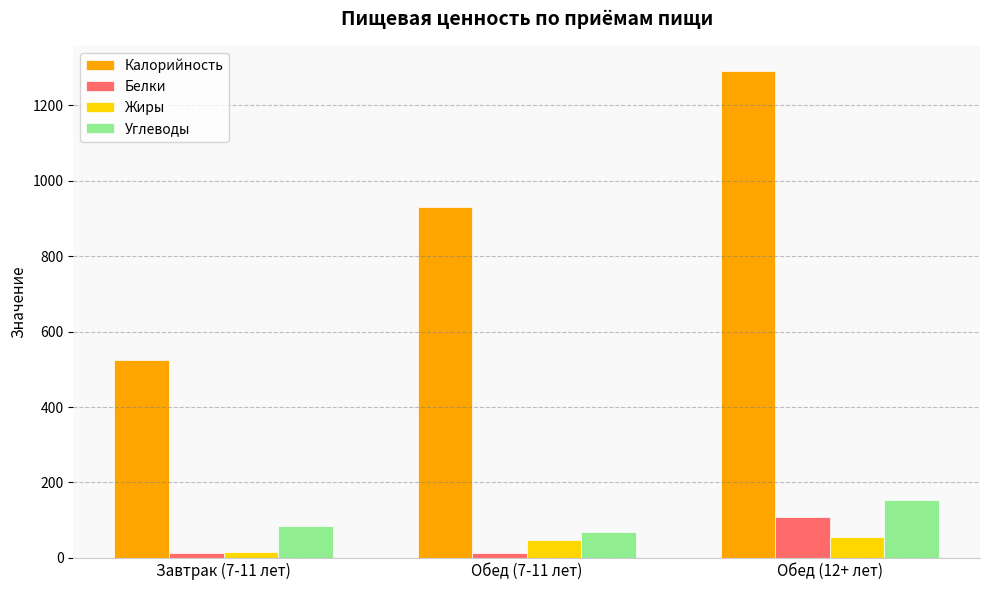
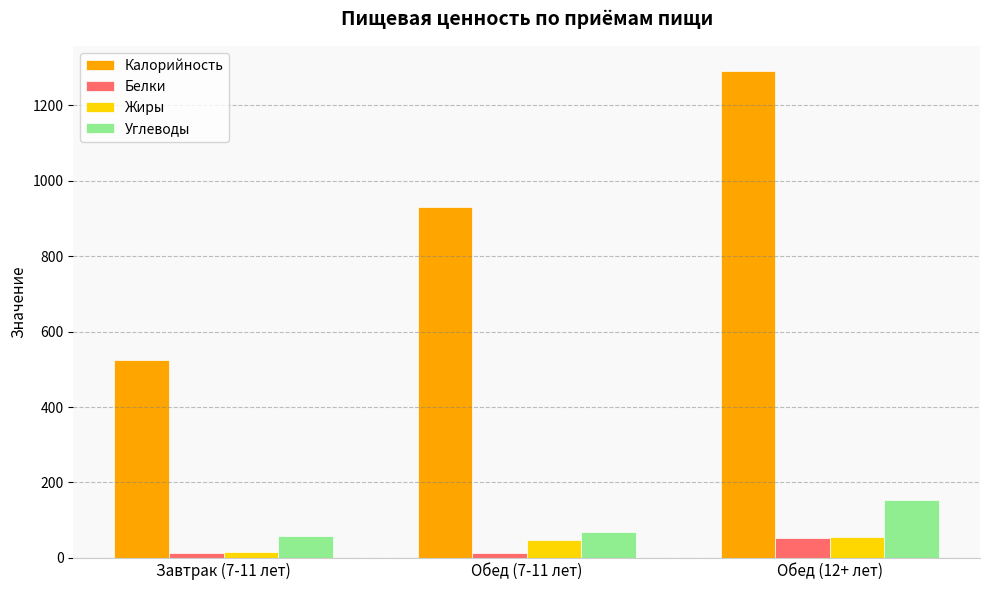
  {
    "Белки": {
      "Завтрак (7-11 лет)": 10,
      "Обед (7-11 лет)": 10,
-     "Обед (12+ лет)": 110
+     "Обед (12+ лет)": 50
    },
    "Углеводы": {
-     "Завтрак (7-11 лет)": 80,
+     "Завтрак (7-11 лет)": 60,
      "Обед (7-11 лет)": 70,
      "Обед (12+ лет)": 150
    }
  }
